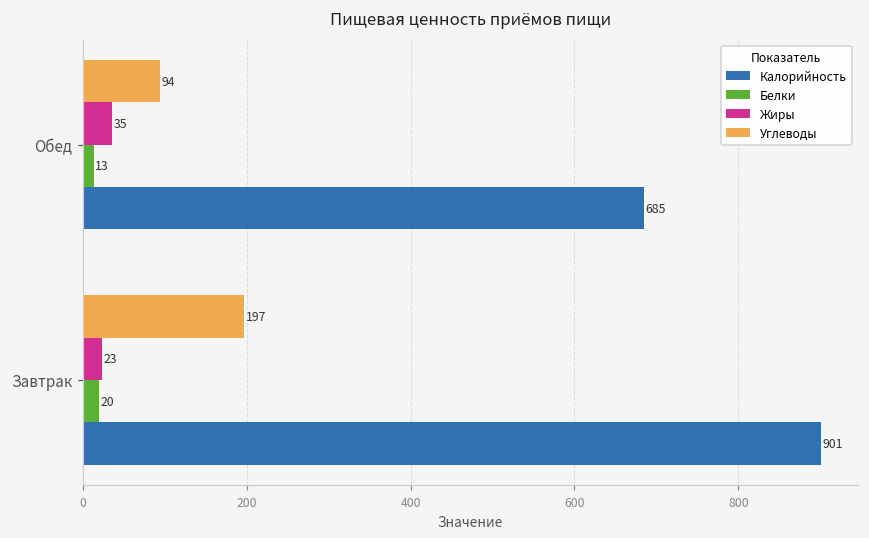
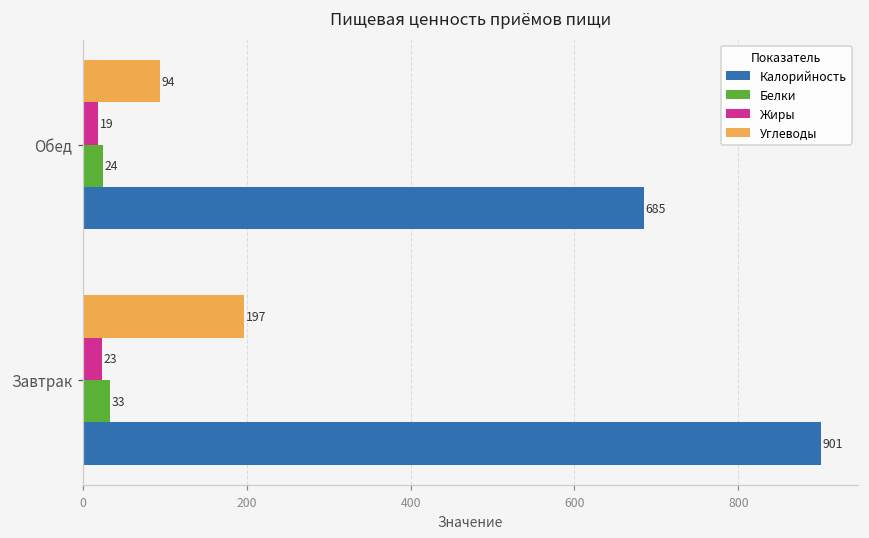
  {
    "Калорийность": {
      "Обед": 685,
      "Завтрак": 901
    },
    "Белки": {
-     "Обед": 13,
-     "Завтрак": 20
+     "Обед": 24,
+     "Завтрак": 33
    },
    "Жиры": {
-     "Обед": 35,
+     "Обед": 19,
      "Завтрак": 23
    },
    "Углеводы": {
      "Обед": 94,
      "Завтрак": 197
    }
  }
